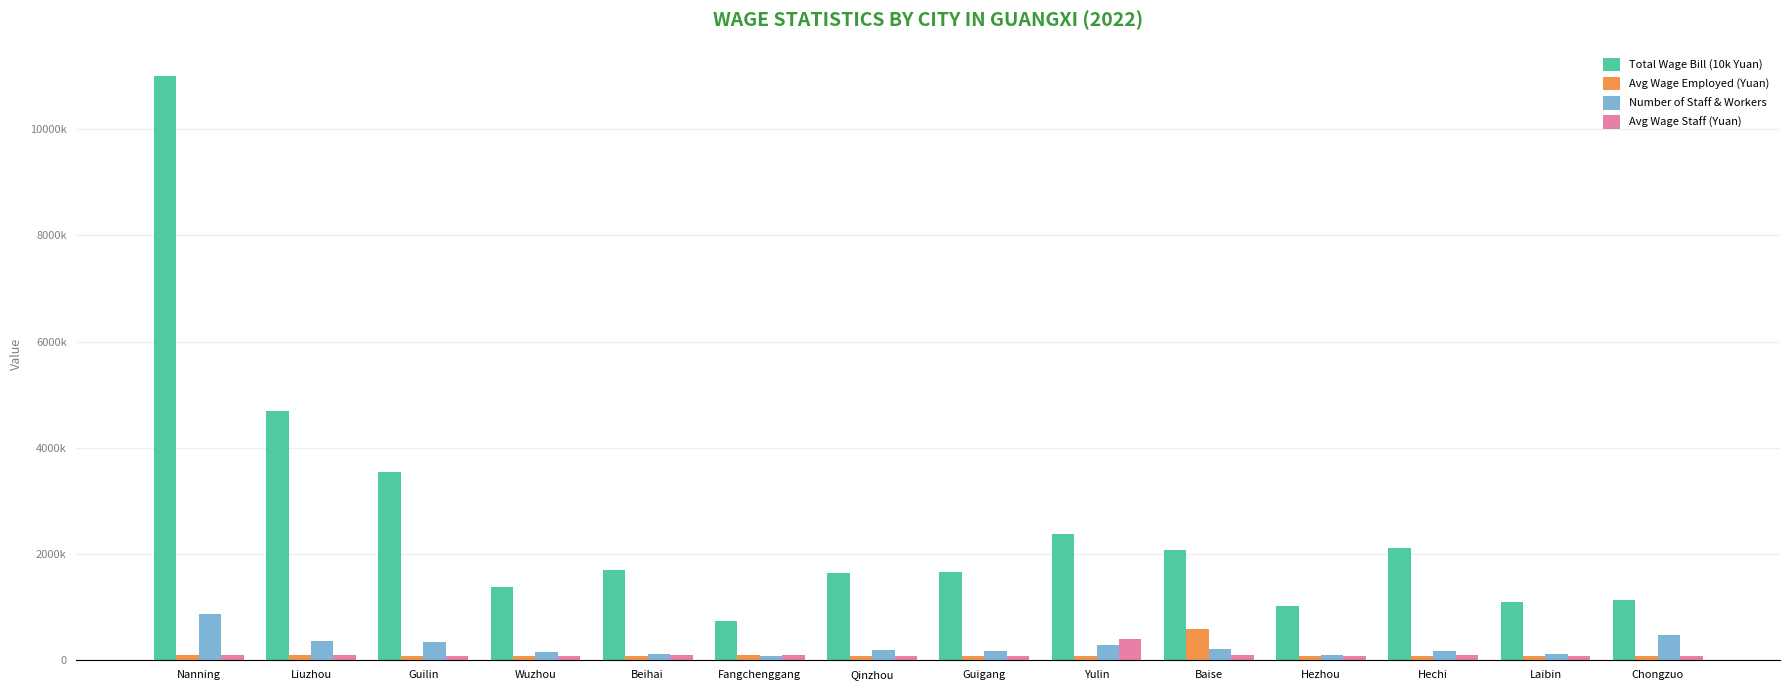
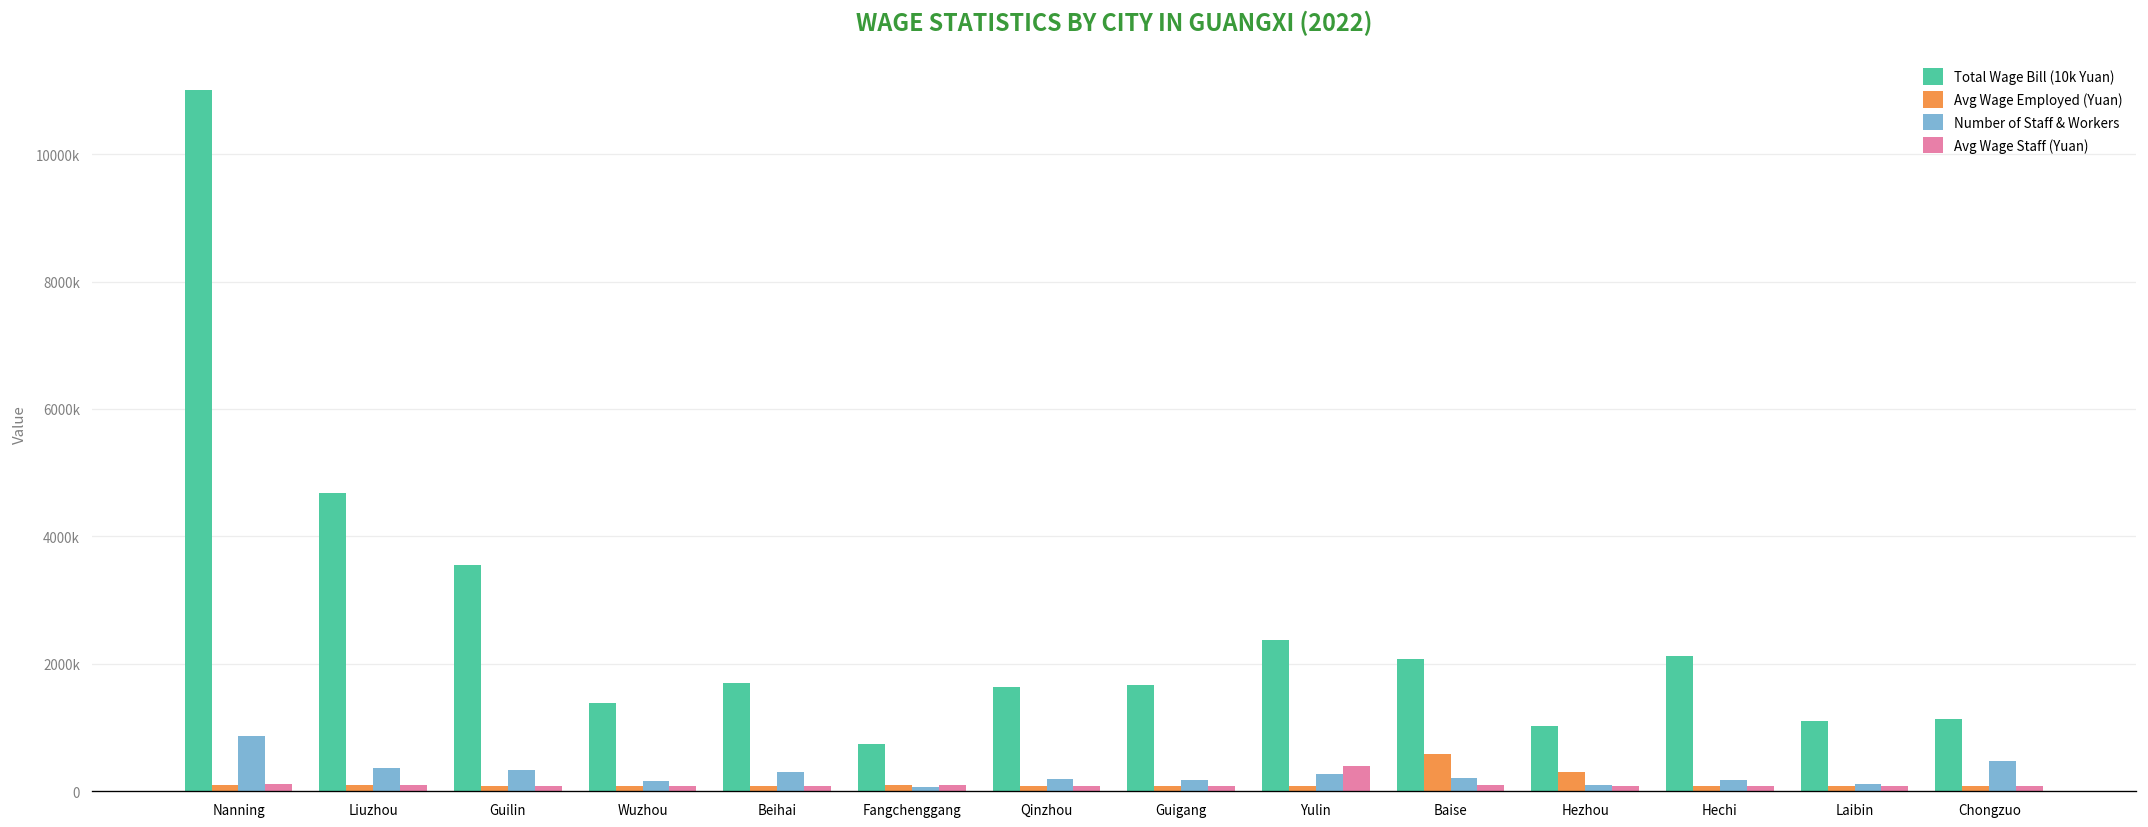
  {
    "Total Wage Bill (10k Yuan)": {
      "Nanning": 11000000,
      "Liuzhou": 4700000,
      "Guilin": 3500000,
      "Wuzhou": 1400000,
      "Beihai": 1700000,
      "Fangchenggang": 700000,
      "Qinzhou": 1600000,
      "Guigang": 1700000,
      "Yulin": 2400000,
      "Baise": 2100000,
      "Hezhou": 1000000,
      "Hechi": 2100000,
      "Laibin": 1100000,
      "Chongzuo": 1100000
    },
    "Avg Wage Employed (Yuan)": {
      "Nanning": 100000,
      "Liuzhou": 100000,
      "Guilin": 100000,
      "Wuzhou": 100000,
      "Beihai": 100000,
      "Fangchenggang": 100000,
      "Qinzhou": 100000,
      "Guigang": 100000,
      "Yulin": 100000,
      "Baise": 600000,
-     "Hezhou": 100000,
+     "Hezhou": 300000,
      "Hechi": 100000,
      "Laibin": 100000,
      "Chongzuo": 100000
    },
    "Number of Staff & Workers": {
      "Nanning": 900000,
      "Liuzhou": 400000,
      "Guilin": 300000,
      "Wuzhou": 200000,
-     "Beihai": 100000,
+     "Beihai": 300000,
      "Fangchenggang": 100000,
      "Qinzhou": 200000,
      "Guigang": 200000,
      "Yulin": 300000,
      "Baise": 200000,
      "Hezhou": 100000,
      "Hechi": 200000,
      "Laibin": 100000,
      "Chongzuo": 500000
    },
    "Avg Wage Staff (Yuan)": {
      "Nanning": 100000,
      "Liuzhou": 100000,
      "Guilin": 100000,
      "Wuzhou": 100000,
      "Beihai": 100000,
      "Fangchenggang": 100000,
      "Qinzhou": 100000,
      "Guigang": 100000,
      "Yulin": 400000,
      "Baise": 100000,
      "Hezhou": 100000,
      "Hechi": 100000,
      "Laibin": 100000,
      "Chongzuo": 100000
    }
  }
